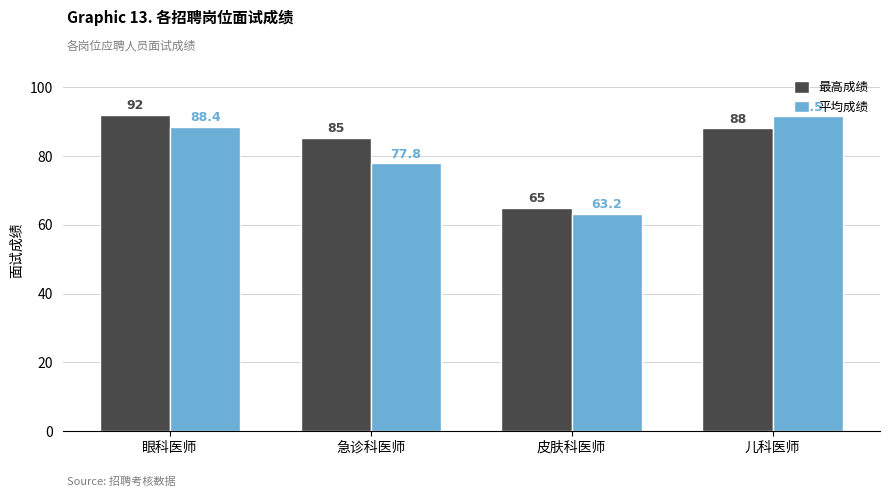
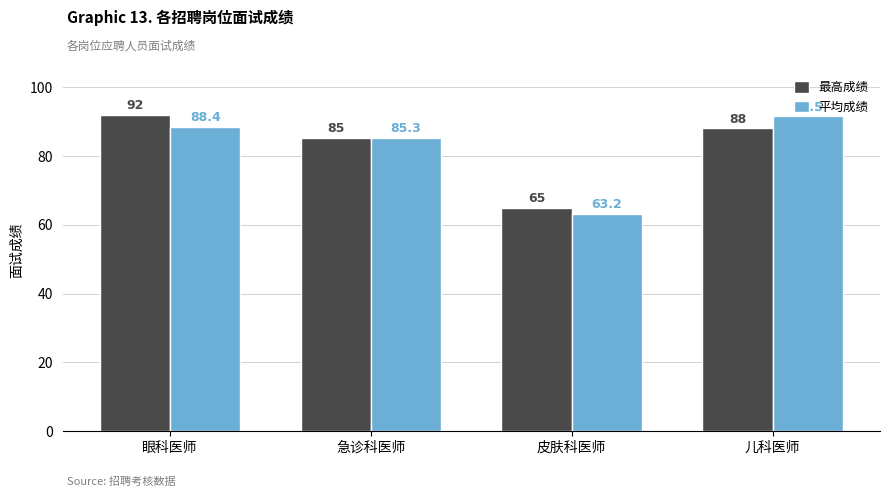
  {
    "最高成绩": {
      "眼科医师": 92,
      "急诊科医师": 85,
      "皮肤科医师": 65,
      "儿科医师": 88
    },
    "平均成绩": {
      "眼科医师": 88.4,
-     "急诊科医师": 77.8,
+     "急诊科医师": 85.3,
      "皮肤科医师": 63.2,
      "儿科医师": 91.5
    }
  }
